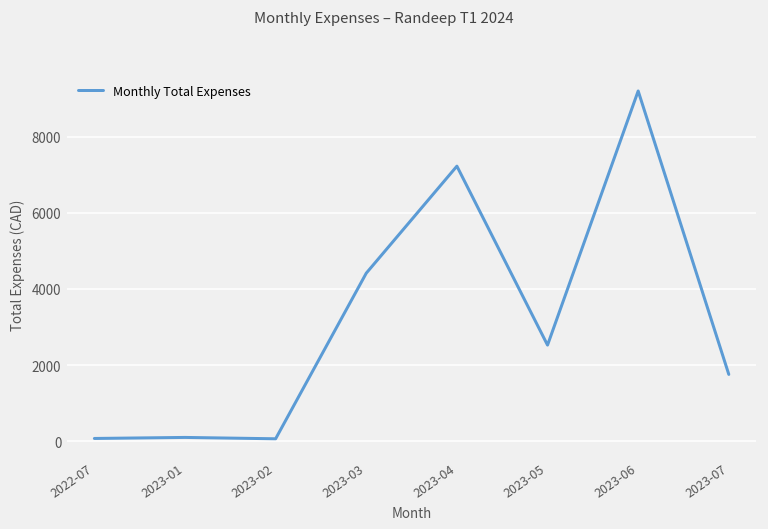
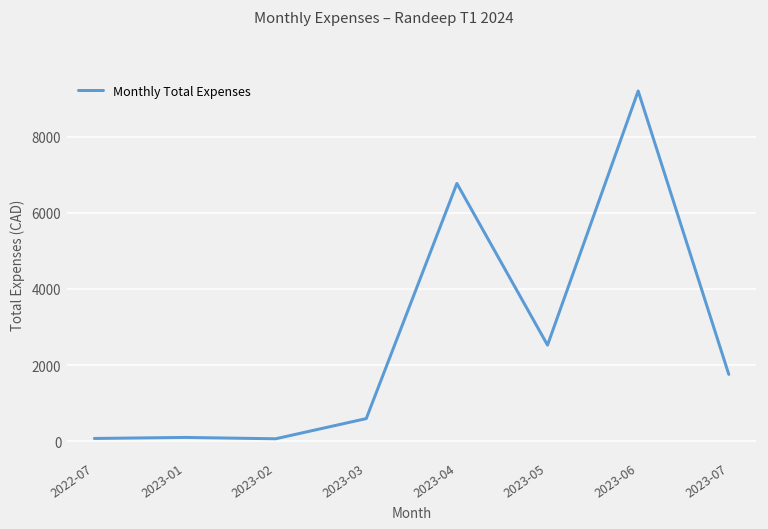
  {
    "2022-07": 100,
    "2023-01": 100,
    "2023-02": 100,
-   "2023-03": 4400,
-   "2023-04": 7200,
+   "2023-03": 600,
+   "2023-04": 6800,
    "2023-05": 2500,
    "2023-06": 9200,
    "2023-07": 1800
  }
